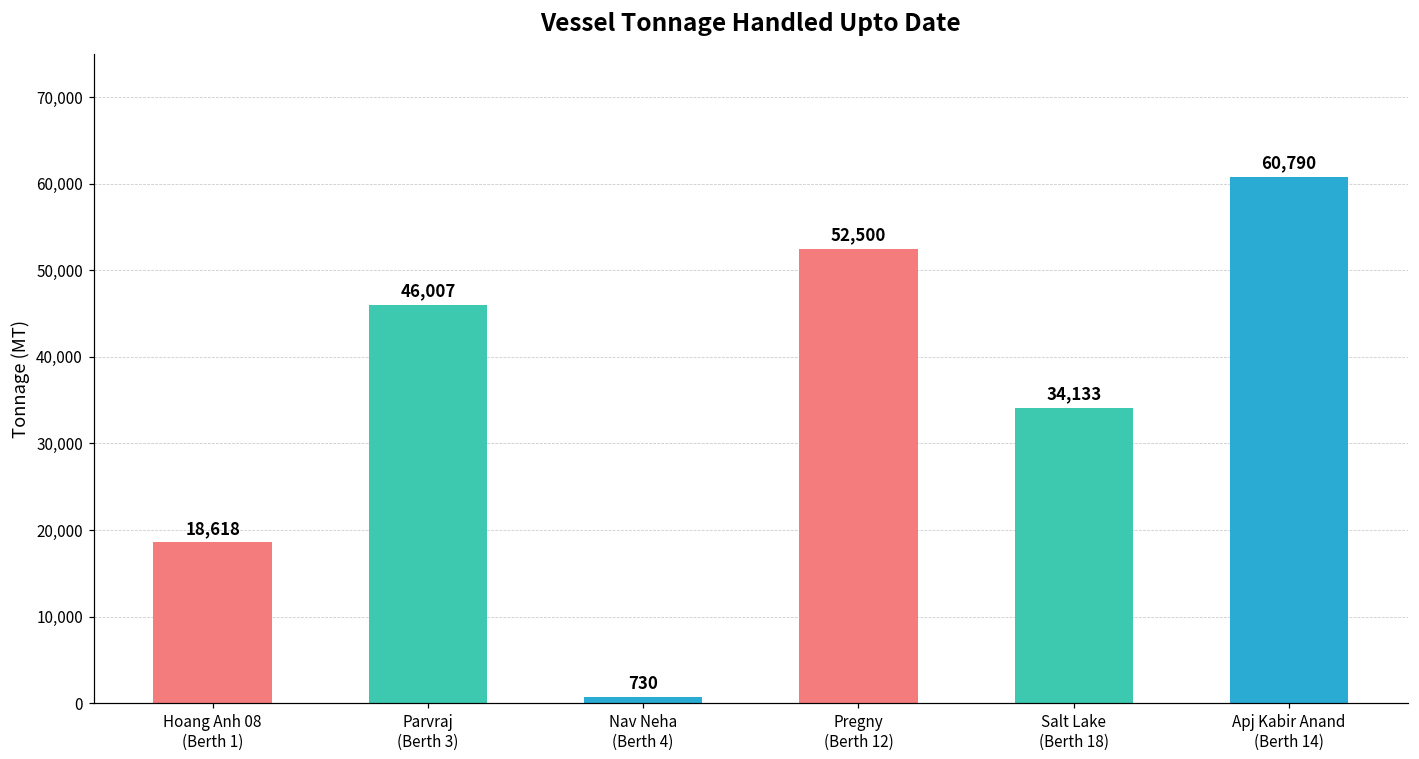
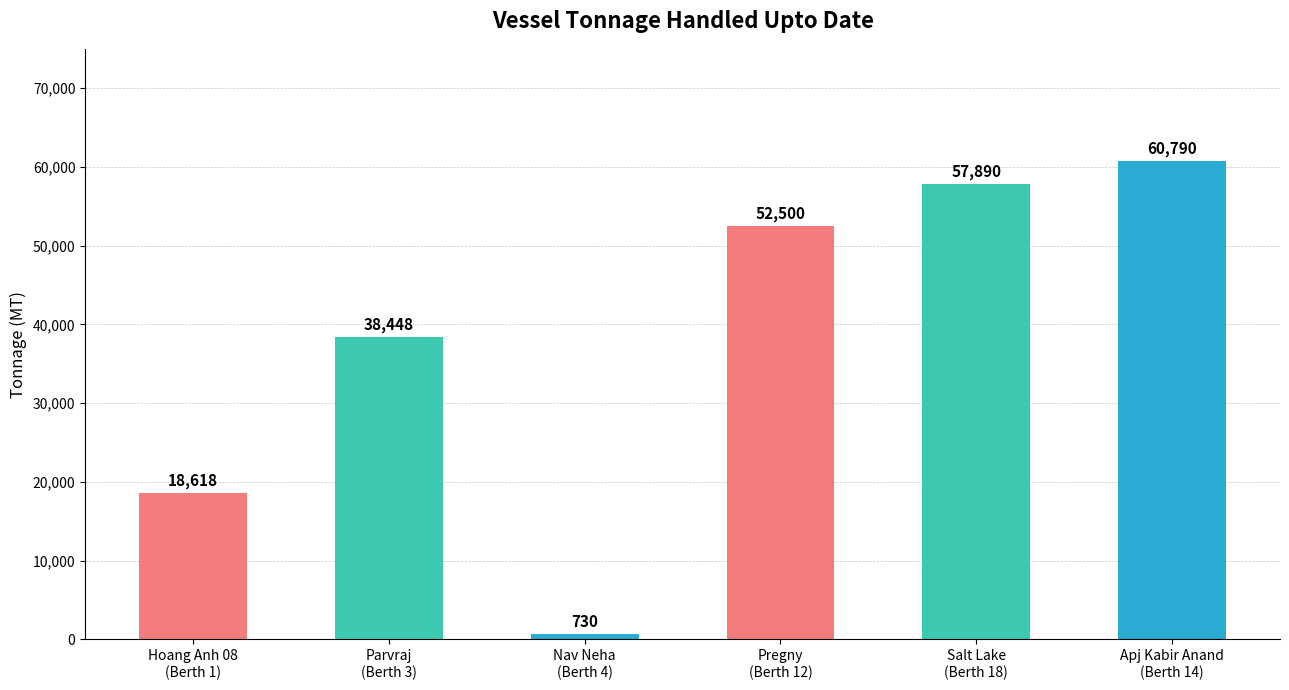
  {
    "Hoang Anh 08 (Berth 1)": "18,618",
-   "Parvraj (Berth 3)": "46,007",
+   "Parvraj (Berth 3)": "38,448",
    "Nav Neha (Berth 4)": "730",
    "Pregny (Berth 12)": "52,500",
-   "Salt Lake (Berth 18)": "34,133",
+   "Salt Lake (Berth 18)": "57,890",
    "Apj Kabir Anand (Berth 14)": "60,790"
  }
